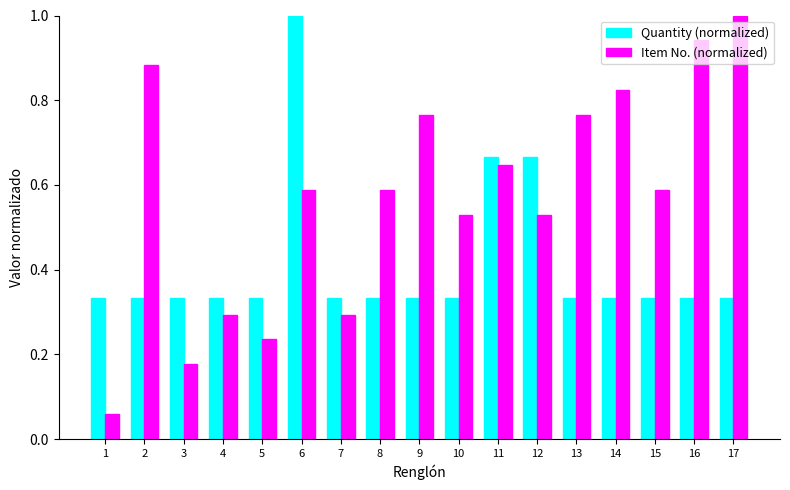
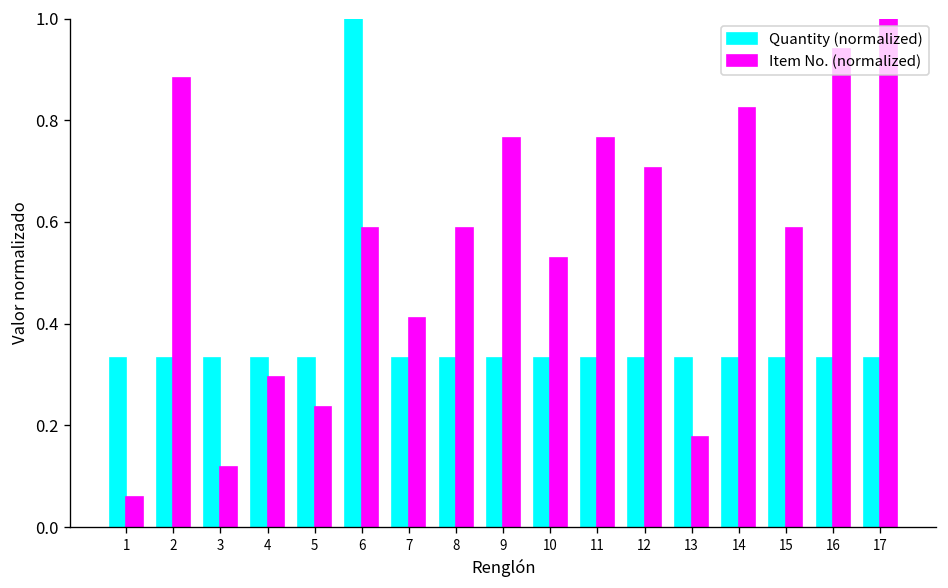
  {
    "Quantity (normalized)": {
      "1": 0.33,
      "2": 0.33,
      "3": 0.33,
      "4": 0.33,
      "5": 0.33,
      "6": 1.00,
      "7": 0.33,
      "8": 0.33,
      "9": 0.33,
      "10": 0.33,
-     "11": 0.67,
-     "12": 0.67,
+     "11": 0.33,
+     "12": 0.33,
      "13": 0.33,
      "14": 0.33,
      "15": 0.33,
      "16": 0.33,
      "17": 0.33
    },
    "Item No. (normalized)": {
      "1": 0.06,
      "2": 0.88,
-     "3": 0.18,
+     "3": 0.12,
      "4": 0.29,
      "5": 0.24,
      "6": 0.59,
-     "7": 0.29,
+     "7": 0.41,
      "8": 0.59,
      "9": 0.76,
      "10": 0.53,
-     "11": 0.65,
-     "12": 0.53,
-     "13": 0.76,
+     "11": 0.76,
+     "12": 0.71,
+     "13": 0.18,
      "14": 0.82,
      "15": 0.59,
      "17": 1.00
    }
  }
